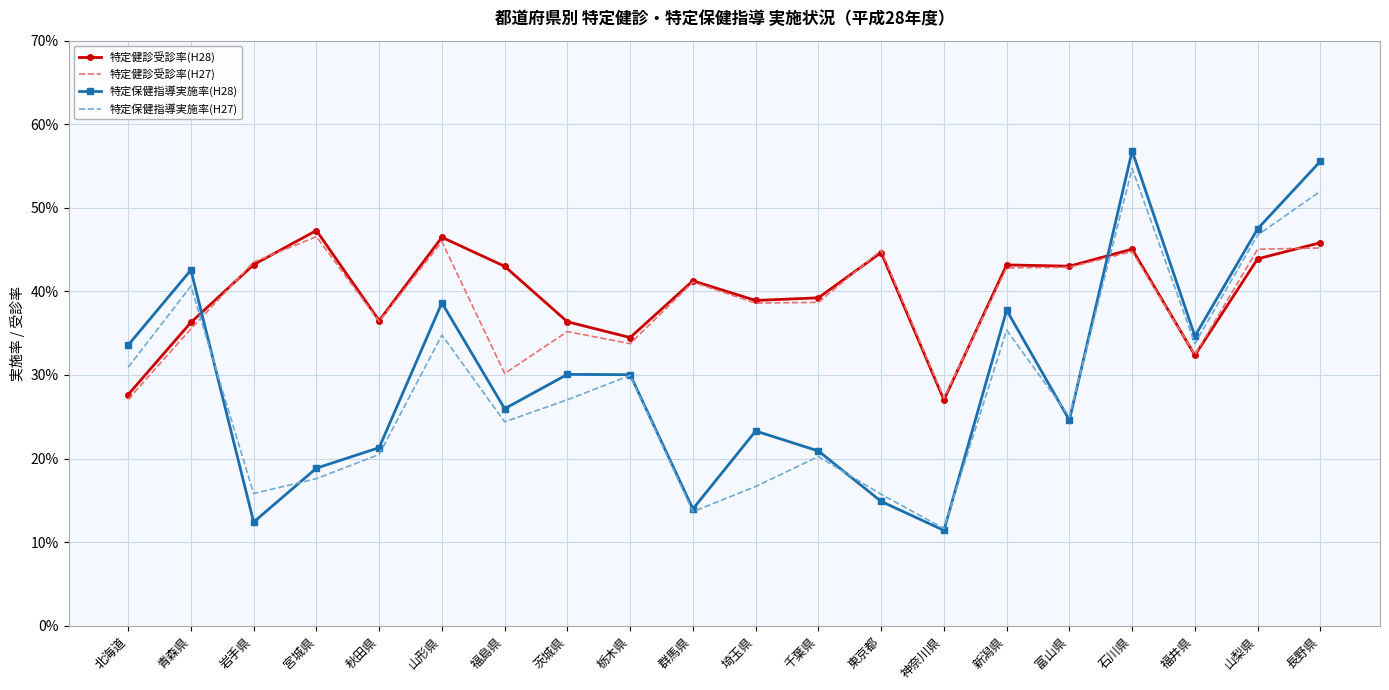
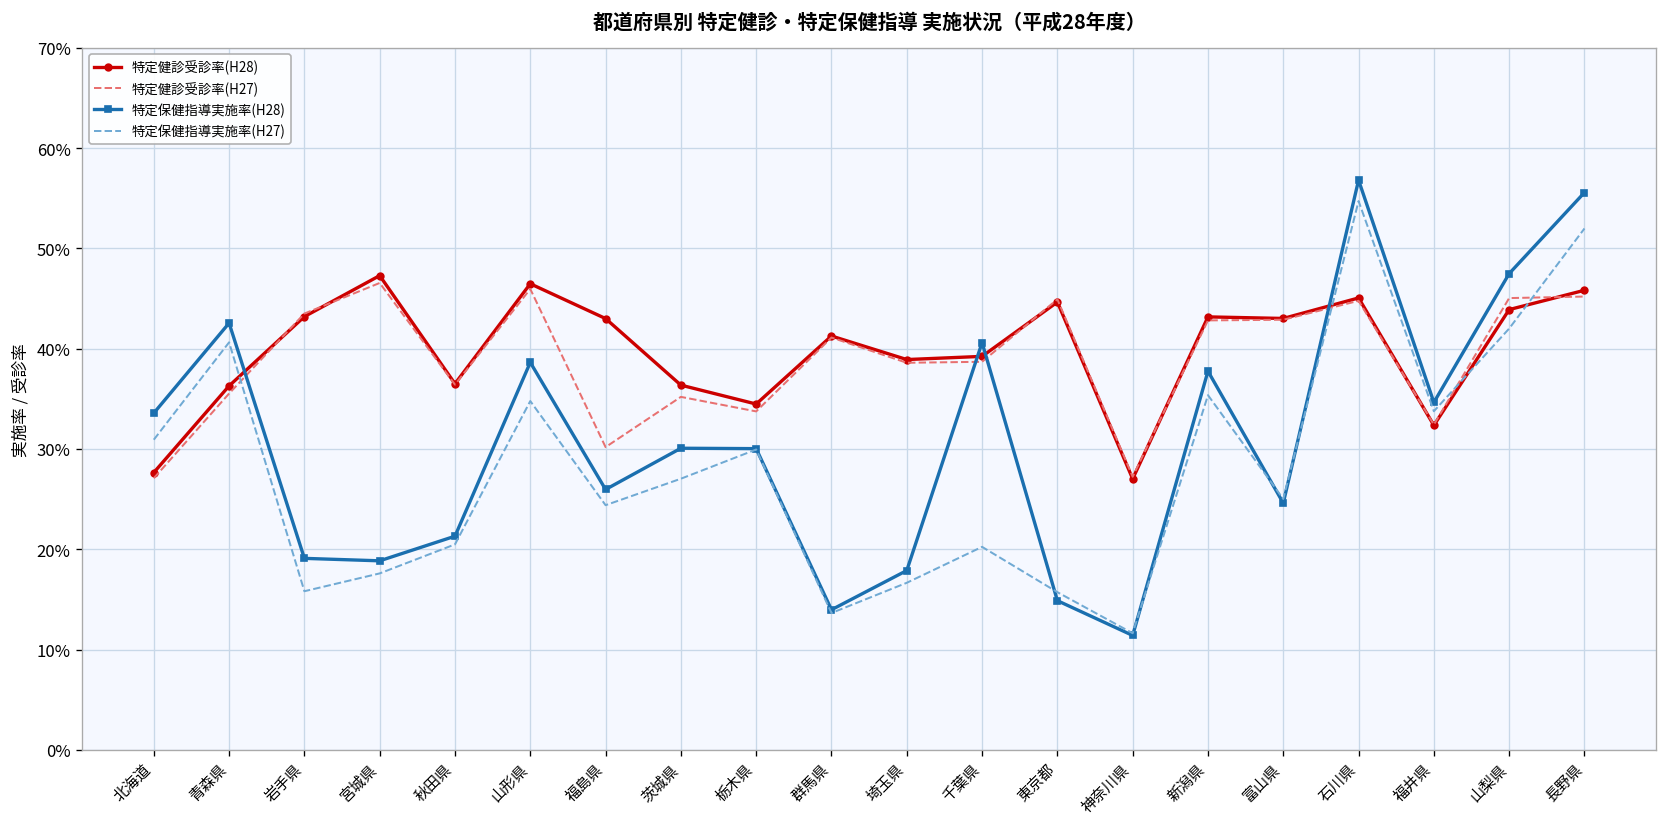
  {
    "特定健診受診率(H28)": {
      "北海道": "28%",
      "青森県": "36%",
      "岩手県": "43%",
      "宮城県": "47%",
      "山形県": "46%",
      "福島県": "43%",
      "茨城県": "36%",
      "栃木県": "34%",
      "埼玉県": "39%",
      "千葉県": "39%",
      "新潟県": "43%",
      "山梨県": "44%",
      "長野県": "46%"
    },
    "特定健診受診率(H27)": {
      "北海道": "27%",
      "青森県": "36%",
      "岩手県": "44%",
      "宮城県": "47%",
      "山形県": "46%",
      "福島県": "30%",
      "茨城県": "35%",
      "栃木県": "34%",
      "埼玉県": "39%",
      "千葉県": "39%",
      "新潟県": "43%",
      "山梨県": "45%",
      "長野県": "45%"
    },
    "特定保健指導実施率(H28)": {
      "北海道": "34%",
      "青森県": "43%",
-     "岩手県": "12%",
+     "岩手県": "19%",
      "宮城県": "19%",
      "秋田県": "21%",
      "山形県": "39%",
      "福島県": "26%",
      "茨城県": "30%",
      "群馬県": "14%",
-     "埼玉県": "23%",
-     "千葉県": "21%",
+     "埼玉県": "18%",
+     "千葉県": "41%",
      "東京都": "15%",
      "新潟県": "38%",
      "富山県": "25%",
      "石川県": "57%",
      "福井県": "35%",
      "山梨県": "47%",
      "長野県": "56%"
    },
    "特定保健指導実施率(H27)": {
      "北海道": "31%",
      "青森県": "41%",
      "岩手県": "16%",
      "宮城県": "18%",
      "秋田県": "20%",
      "山形県": "35%",
      "福島県": "24%",
      "茨城県": "27%",
      "群馬県": "14%",
      "埼玉県": "17%",
      "千葉県": "20%",
      "東京都": "16%",
      "新潟県": "35%",
      "富山県": "25%",
      "石川県": "55%",
      "福井県": "34%",
-     "山梨県": "47%",
+     "山梨県": "42%",
      "長野県": "52%"
    }
  }
